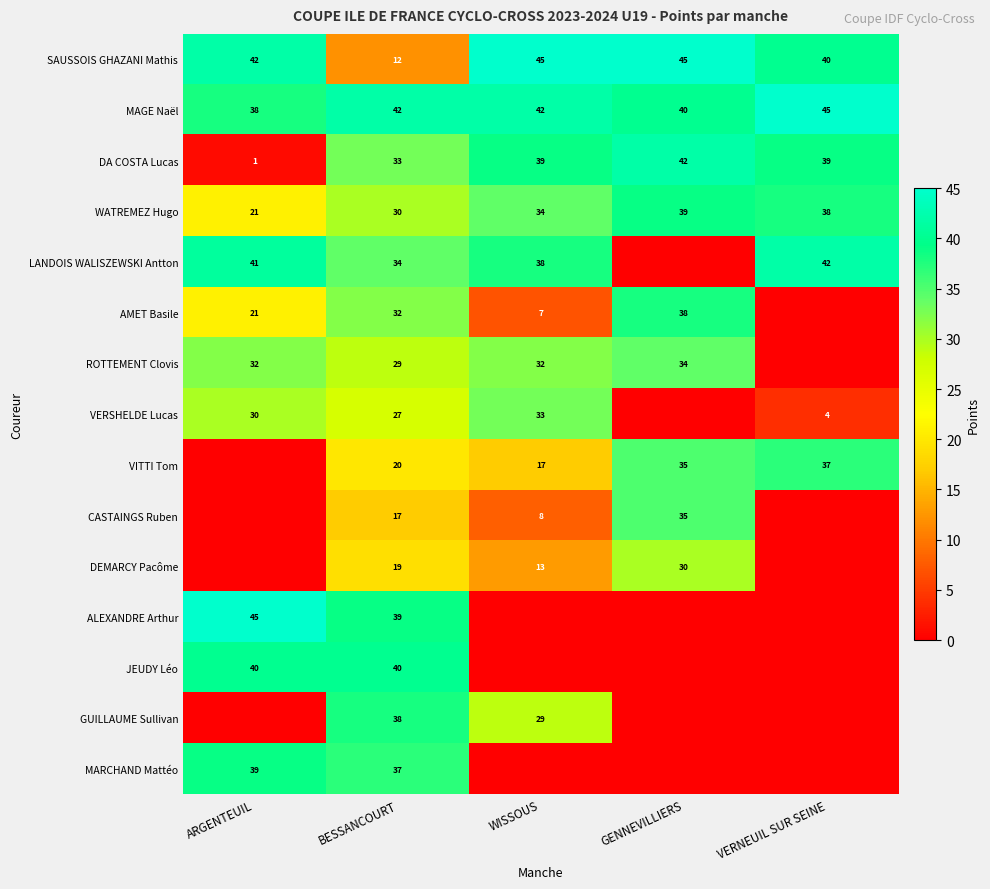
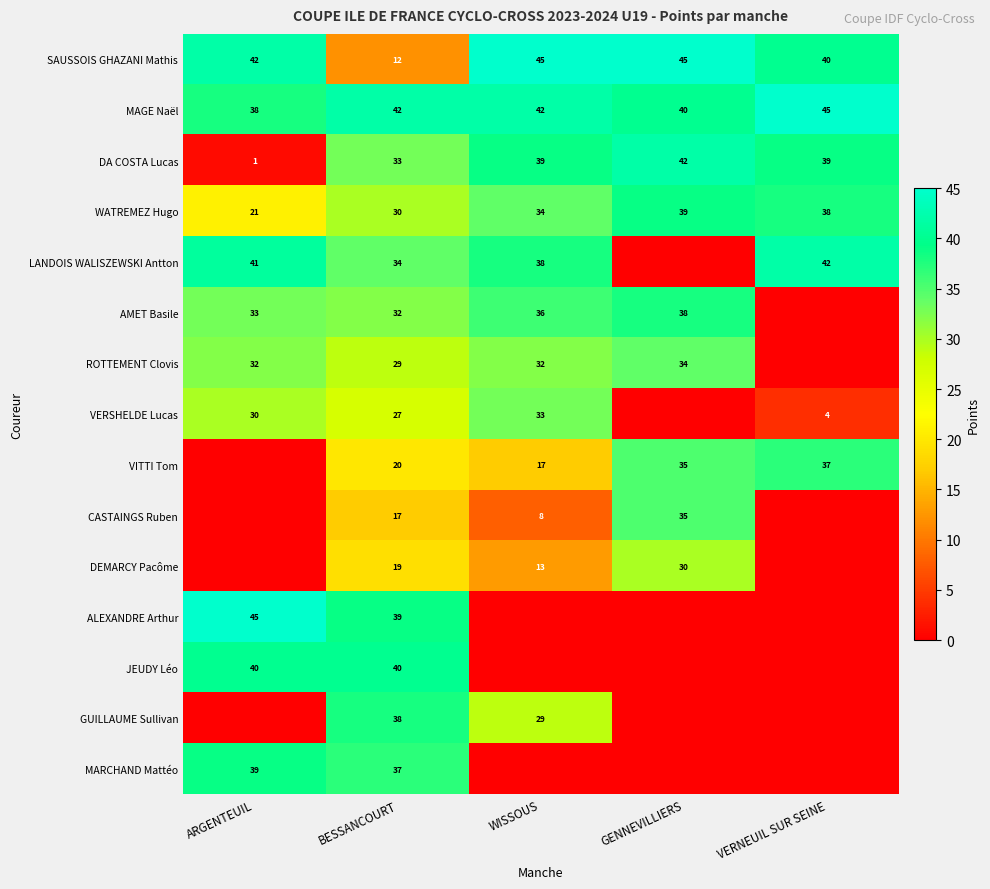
  {
    "SAUSSOIS GHAZANI Mathis": {
      "ARGENTEUIL": 42,
      "BESSANCOURT": 12,
      "WISSOUS": 45,
      "GENNEVILLIERS": 45,
      "VERNEUIL SUR SEINE": 40
    },
    "MAGE Naël": {
      "ARGENTEUIL": 38,
      "BESSANCOURT": 42,
      "WISSOUS": 42,
      "GENNEVILLIERS": 40,
      "VERNEUIL SUR SEINE": 45
    },
    "DA COSTA Lucas": {
      "ARGENTEUIL": 1,
      "BESSANCOURT": 33,
      "WISSOUS": 39,
      "GENNEVILLIERS": 42,
      "VERNEUIL SUR SEINE": 39
    },
    "WATREMEZ Hugo": {
      "ARGENTEUIL": 21,
      "BESSANCOURT": 30,
      "WISSOUS": 34,
      "GENNEVILLIERS": 39,
      "VERNEUIL SUR SEINE": 38
    },
    "LANDOIS WALISZEWSKI Antton": {
      "ARGENTEUIL": 41,
      "BESSANCOURT": 34,
      "WISSOUS": 38,
      "VERNEUIL SUR SEINE": 42
    },
    "AMET Basile": {
-     "ARGENTEUIL": 21,
+     "ARGENTEUIL": 33,
      "BESSANCOURT": 32,
-     "WISSOUS": 7,
+     "WISSOUS": 36,
      "GENNEVILLIERS": 38
    },
    "ROTTEMENT Clovis": {
      "ARGENTEUIL": 32,
      "BESSANCOURT": 29,
      "WISSOUS": 32,
      "GENNEVILLIERS": 34
    },
    "VERSHELDE Lucas": {
      "ARGENTEUIL": 30,
      "BESSANCOURT": 27,
      "WISSOUS": 33,
      "VERNEUIL SUR SEINE": 4
    },
    "VITTI Tom": {
      "BESSANCOURT": 20,
      "WISSOUS": 17,
      "GENNEVILLIERS": 35,
      "VERNEUIL SUR SEINE": 37
    },
    "CASTAINGS Ruben": {
      "BESSANCOURT": 17,
      "WISSOUS": 8,
      "GENNEVILLIERS": 35
    },
    "DEMARCY Pacôme": {
      "BESSANCOURT": 19,
      "WISSOUS": 13,
      "GENNEVILLIERS": 30
    },
    "ALEXANDRE Arthur": {
      "ARGENTEUIL": 45,
      "BESSANCOURT": 39
    },
    "JEUDY Léo": {
      "ARGENTEUIL": 40,
      "BESSANCOURT": 40
    },
    "GUILLAUME Sullivan": {
      "BESSANCOURT": 38,
      "WISSOUS": 29
    },
    "MARCHAND Mattéo": {
      "ARGENTEUIL": 39,
      "BESSANCOURT": 37
    }
  }
